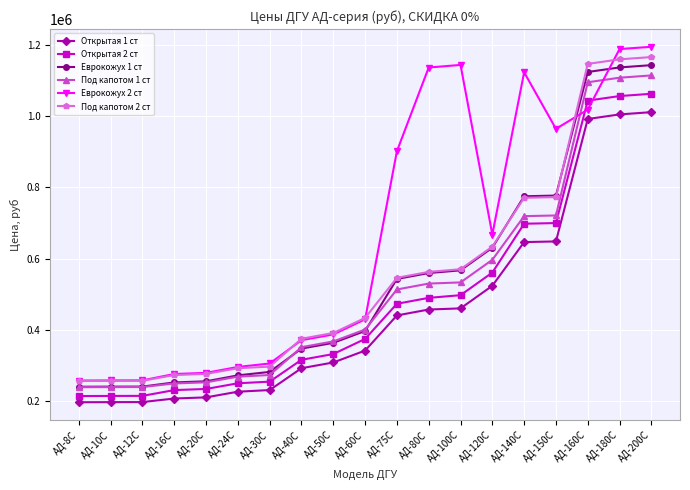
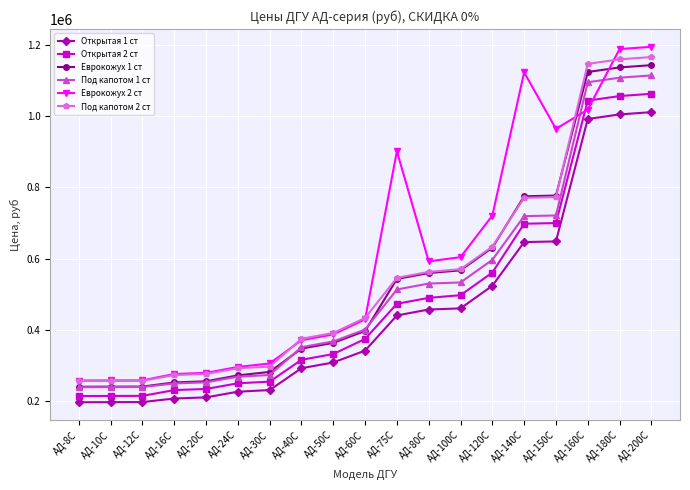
  {
    "Еврокожух 2 ст": {
      "АД-30С": 310000,
      "АД-75С": 900000,
-     "АД-80С": 1140000,
-     "АД-100С": 1140000,
-     "АД-120С": 670000,
+     "АД-80С": 590000,
+     "АД-100С": 600000,
+     "АД-120С": 720000,
      "АД-140С": 1120000,
      "АД-150С": 960000,
      "АД-160С": 1020000,
      "АД-180С": 1190000,
      "АД-200С": 1190000
    }
  }
